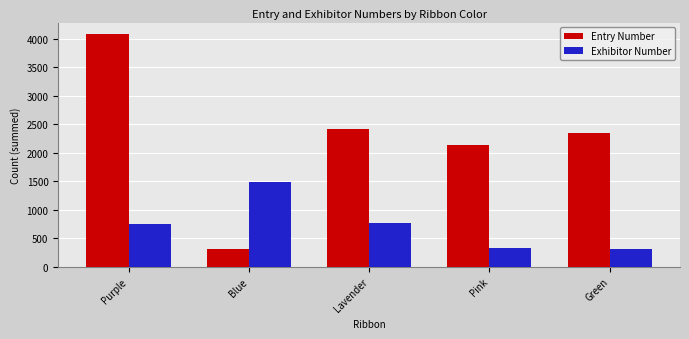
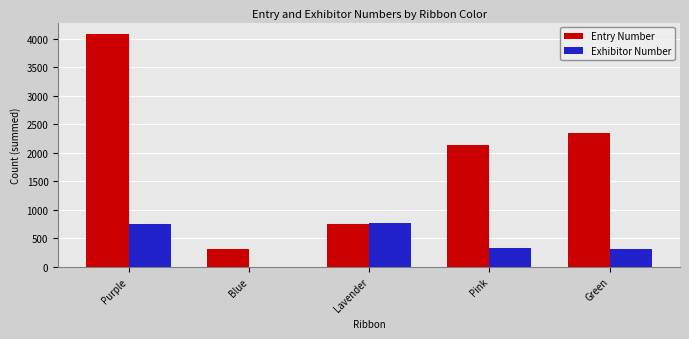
  {
    "Entry Number": {
      "Purple": 4100,
      "Blue": 300,
-     "Lavender": 2400,
+     "Lavender": 800,
      "Pink": 2100,
      "Green": 2300
    },
    "Exhibitor Number": {
      "Purple": 800,
-     "Blue": 1500,
+     "Blue": 0,
      "Lavender": 800,
      "Pink": 300,
      "Green": 300
    }
  }
